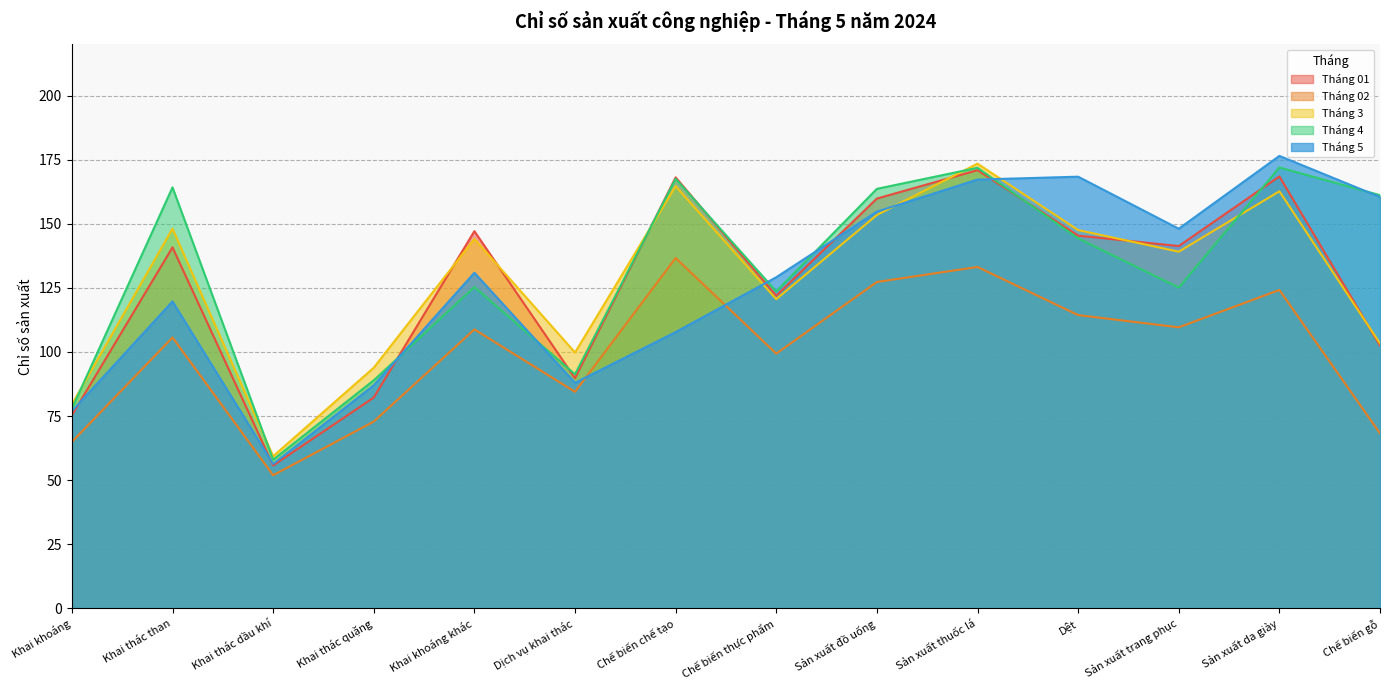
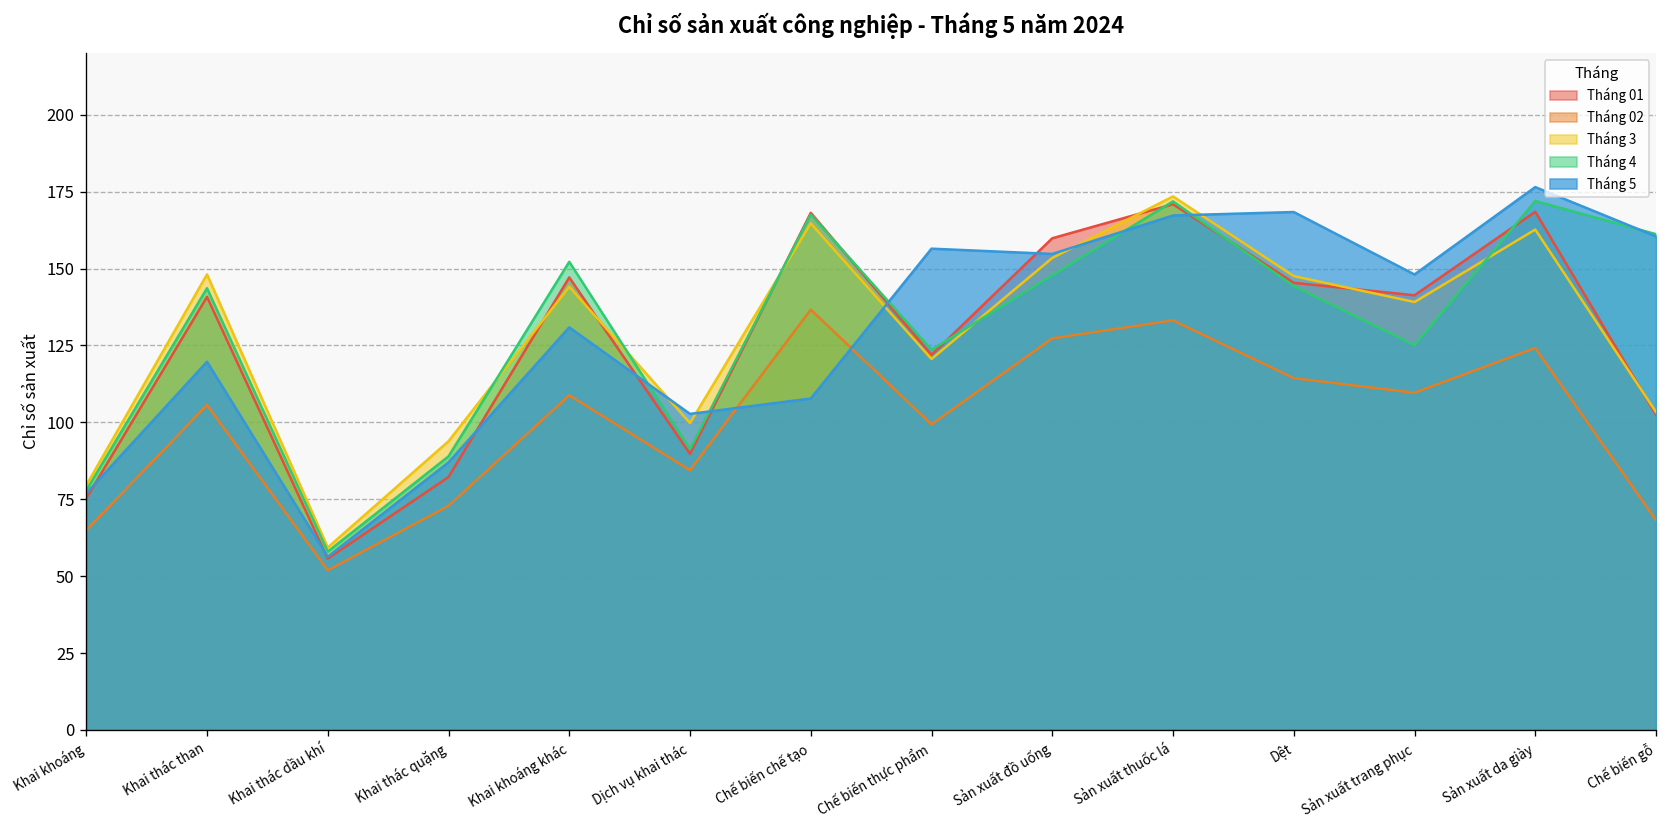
  {
    "Tháng 4": {
-     "Khai thác than": 164,
+     "Khai thác than": 144,
      "Khai thác dầu khí": 58,
      "Khai thác quặng": 89,
-     "Khai khoáng khác": 125,
+     "Khai khoáng khác": 152,
      "Dịch vụ khai thác": 91,
      "Chế biến thực phẩm": 124,
-     "Sản xuất đồ uống": 164,
+     "Sản xuất đồ uống": 148,
      "Dệt": 144,
      "Sản xuất trang phục": 125,
      "Sản xuất da giày": 172
    },
    "Tháng 5": {
      "Khai thác than": 120,
      "Khai thác quặng": 87,
      "Khai khoáng khác": 131,
-     "Dịch vụ khai thác": 88,
+     "Dịch vụ khai thác": 103,
      "Chế biến chế tạo": 108,
-     "Chế biến thực phẩm": 129,
+     "Chế biến thực phẩm": 156,
      "Sản xuất đồ uống": 155,
      "Sản xuất thuốc lá": 167,
      "Dệt": 168,
      "Sản xuất trang phục": 148,
      "Sản xuất da giày": 176
    }
  }
